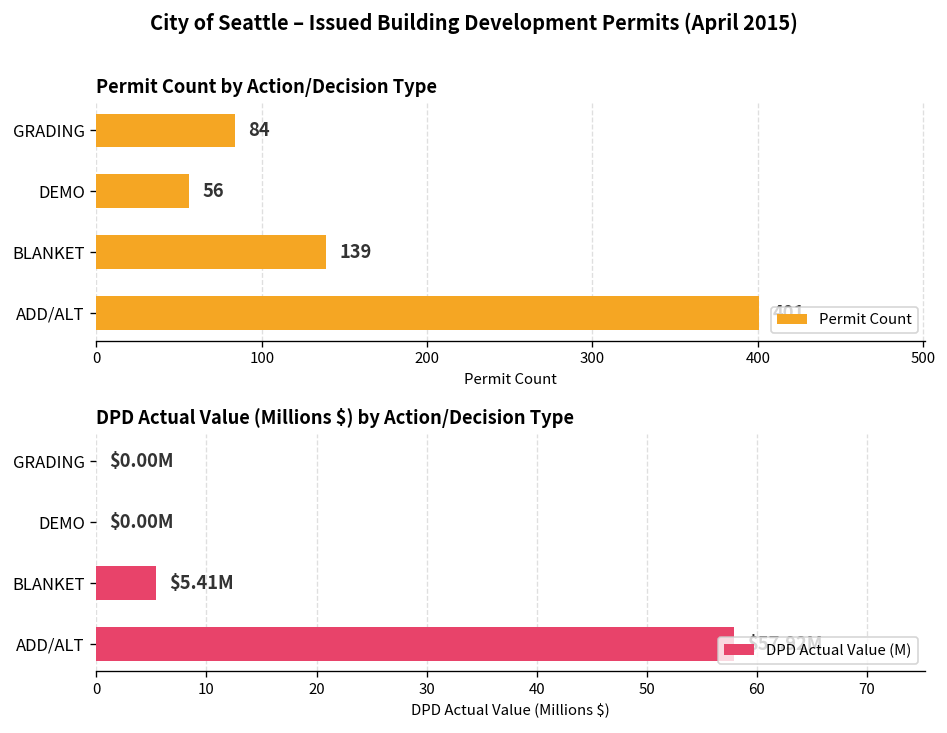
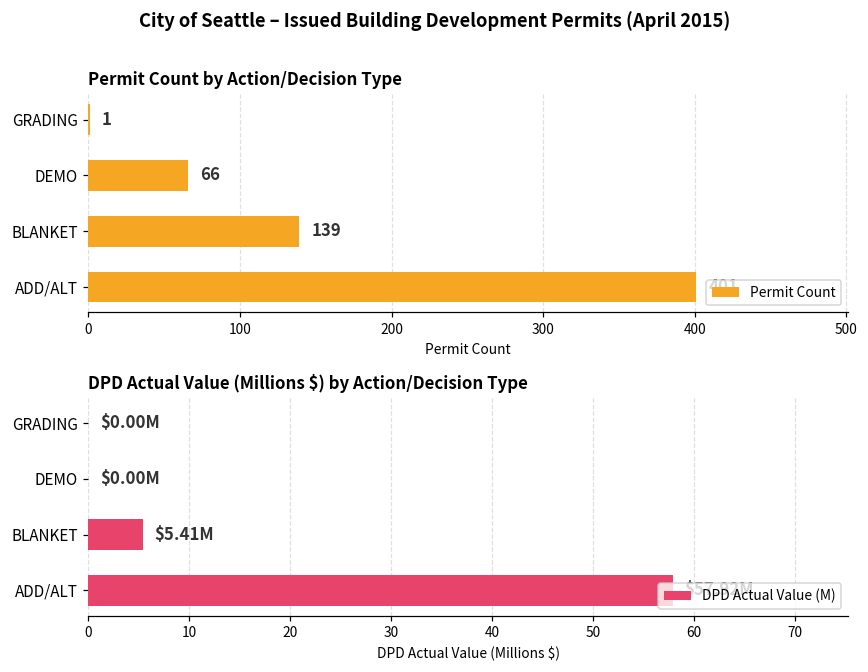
  {
    "Permit Count by Action/Decision Type": {
-     "GRADING": "84",
-     "DEMO": "56",
+     "GRADING": "1",
+     "DEMO": "66",
      "BLANKET": "139"
    },
    "DPD Actual Value (Millions $) by Action/Decision Type": {
      "GRADING": "$0.00M",
      "DEMO": "$0.00M",
      "BLANKET": "$5.41M"
    }
  }
